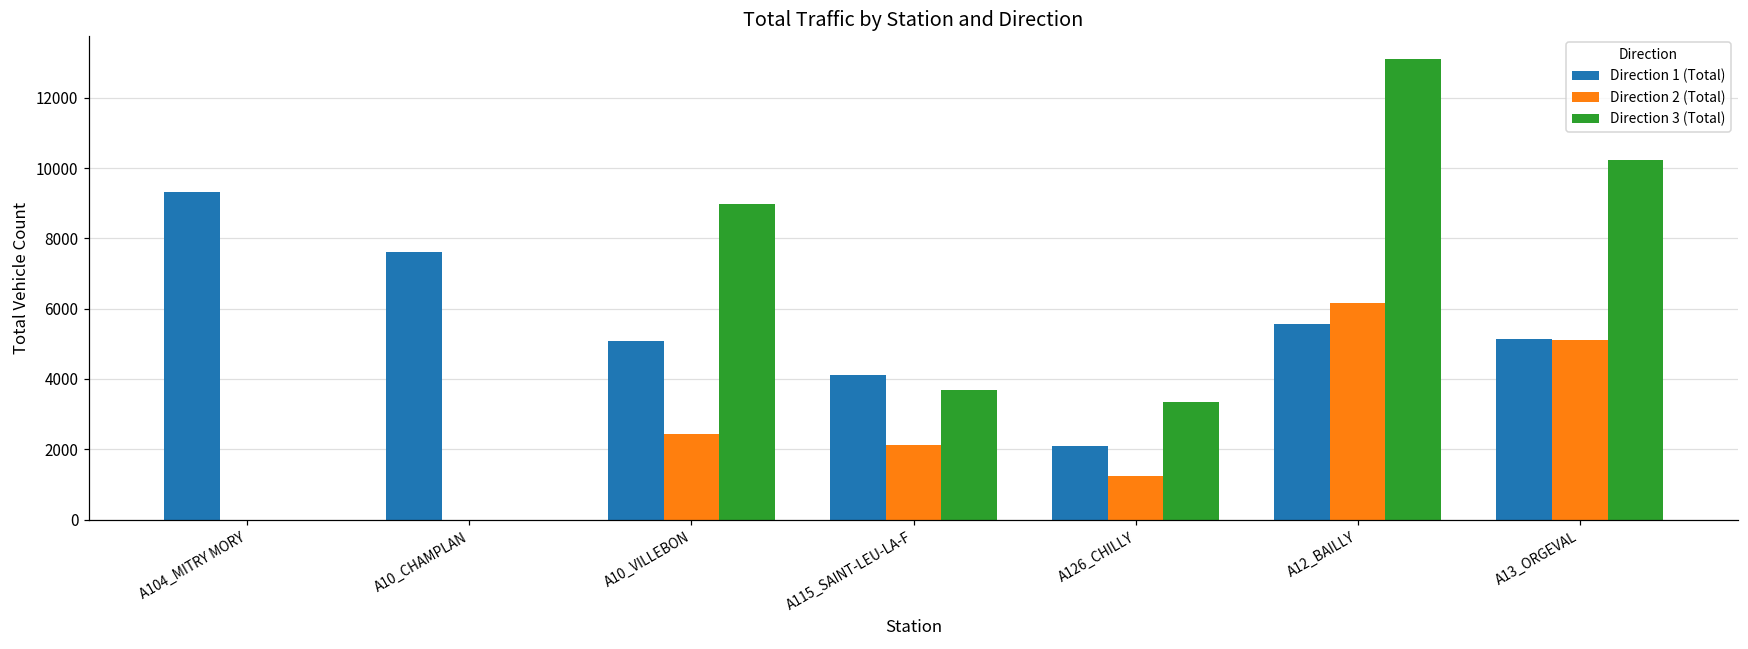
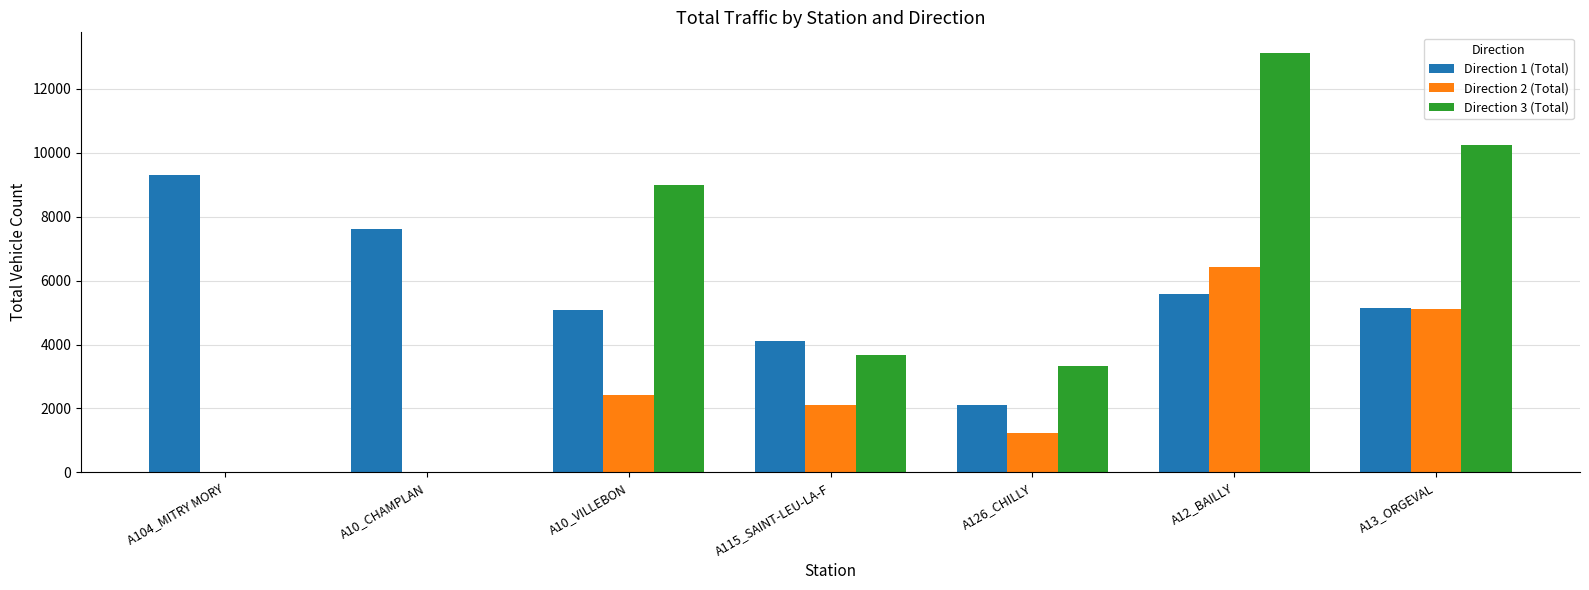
  {
    "Direction 1 (Total)": {
      "A104_MITRY MORY": 9300,
      "A10_CHAMPLAN": 7600,
      "A10_VILLEBON": 5100,
      "A115_SAINT-LEU-LA-F": 4100,
      "A126_CHILLY": 2100,
      "A12_BAILLY": 5600,
      "A13_ORGEVAL": 5100
    },
    "Direction 2 (Total)": {
      "A104_MITRY MORY": 0,
      "A10_CHAMPLAN": 0,
      "A10_VILLEBON": 2400,
      "A115_SAINT-LEU-LA-F": 2100,
      "A126_CHILLY": 1200,
-     "A12_BAILLY": 6200,
+     "A12_BAILLY": 6400,
      "A13_ORGEVAL": 5100
    },
    "Direction 3 (Total)": {
      "A104_MITRY MORY": 0,
      "A10_CHAMPLAN": 0,
      "A10_VILLEBON": 9000,
      "A115_SAINT-LEU-LA-F": 3700,
      "A126_CHILLY": 3300,
      "A12_BAILLY": 13100,
      "A13_ORGEVAL": 10200
    }
  }
